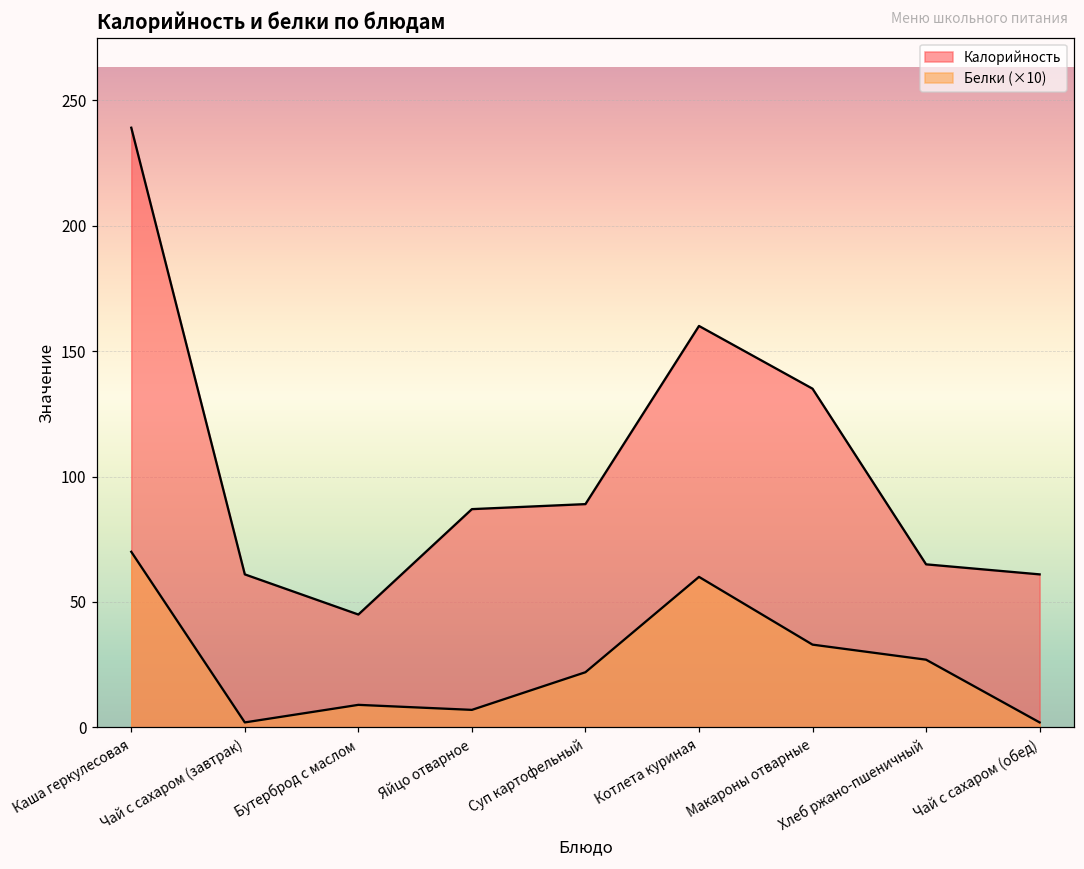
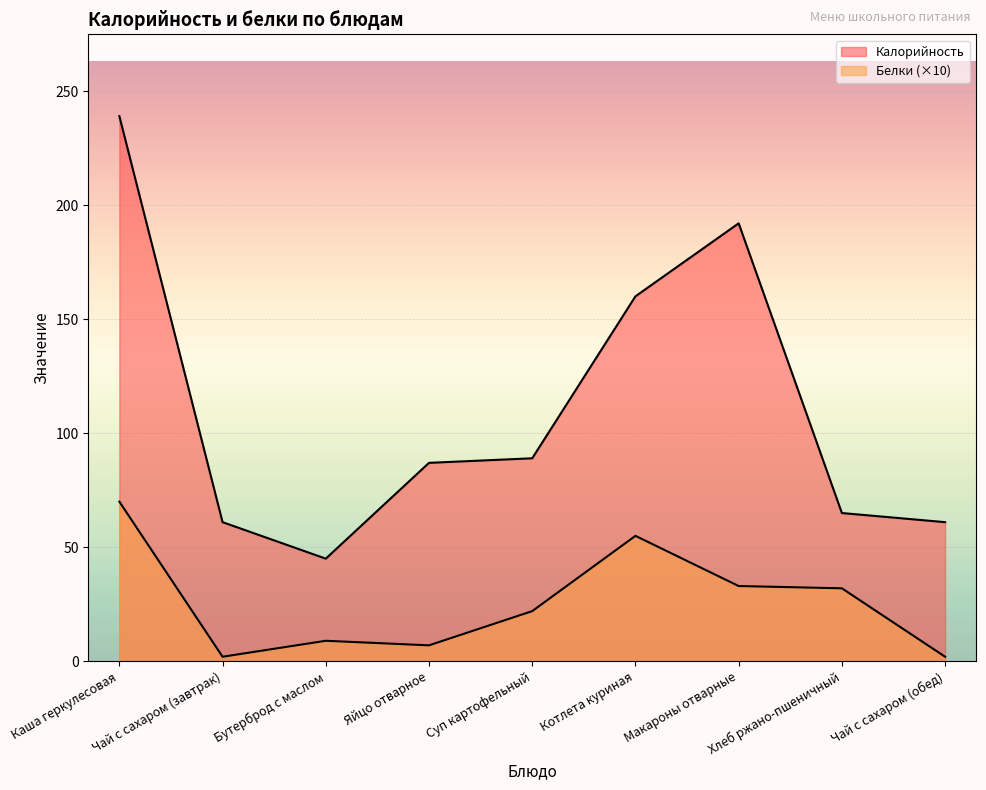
  {
    "Калорийность": {
      "Каша геркулесовая": 239,
      "Чай с сахаром (завтрак)": 61,
      "Бутерброд с маслом": 45,
      "Яйцо отварное": 87,
      "Суп картофельный": 89,
      "Котлета куриная": 160,
-     "Макароны отварные": 135,
+     "Макароны отварные": 192,
      "Хлеб ржано-пшеничный": 65,
      "Чай с сахаром (обед)": 61
    },
    "Белки (×10)": {
      "Каша геркулесовая": 70,
      "Чай с сахаром (завтрак)": 2,
      "Бутерброд с маслом": 9,
      "Яйцо отварное": 7,
      "Суп картофельный": 22,
-     "Котлета куриная": 60,
+     "Котлета куриная": 55,
      "Макароны отварные": 33,
-     "Хлеб ржано-пшеничный": 27,
+     "Хлеб ржано-пшеничный": 32,
      "Чай с сахаром (обед)": 2
    }
  }
